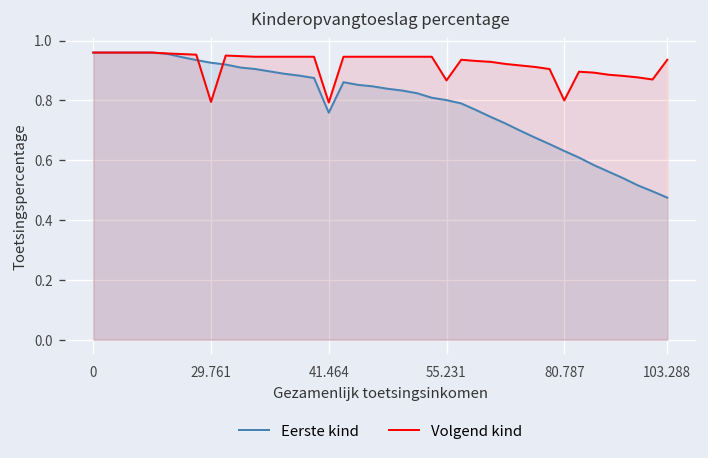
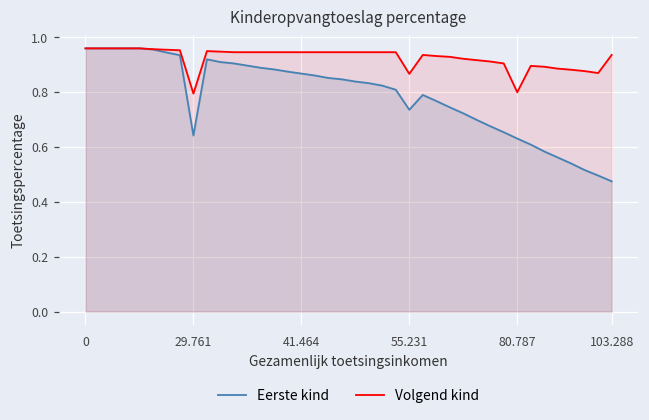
  {
    "Eerste kind": {
-     "29.761": 0.93,
-     "41.464": 0.76,
-     "55.231": 0.80,
+     "29.761": 0.64,
+     "41.464": 0.87,
+     "55.231": 0.74,
      "80.787": 0.63,
      "103.288": 0.48
    },
    "Volgend kind": {
      "29.761": 0.80,
-     "41.464": 0.79,
+     "41.464": 0.95,
      "55.231": 0.87,
      "80.787": 0.80,
      "103.288": 0.94
    }
  }
